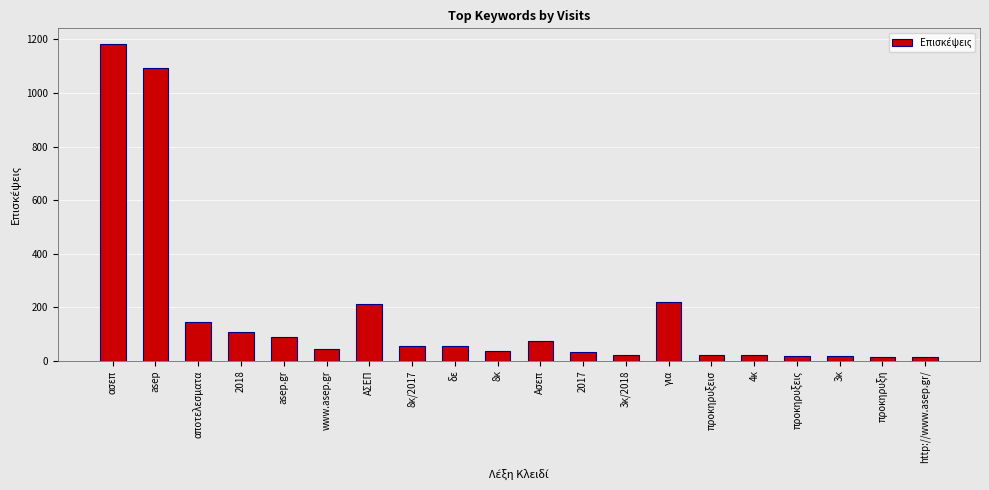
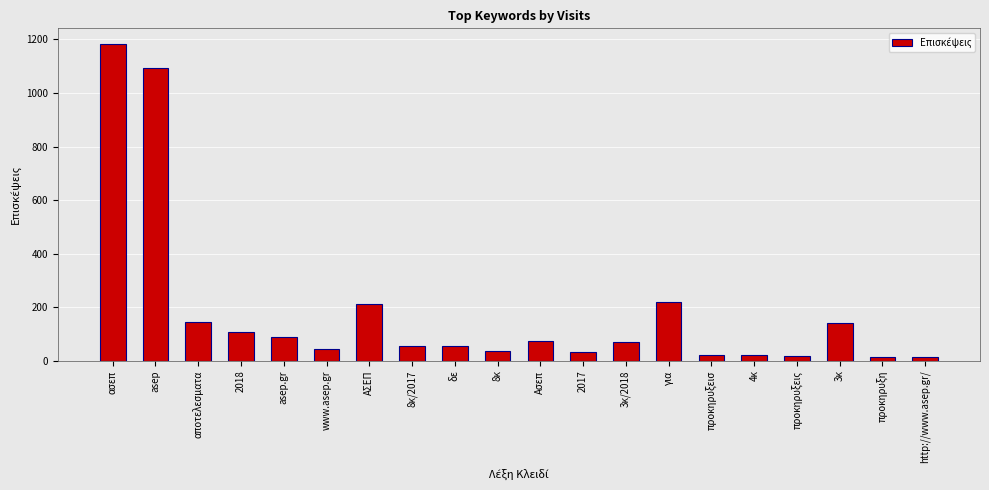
  {
    "ασεπ": 1180,
    "asep": 1090,
    "αποτελεσματα": 140,
    "2018": 110,
    "asep.gr": 90,
    "www.asep.gr": 40,
    "ΑΣΕΠ": 210,
    "8κ/2017": 60,
    "δε": 60,
    "8κ": 40,
    "Ασεπ": 70,
    "2017": 30,
-   "3κ/2018": 20,
+   "3κ/2018": 70,
    "για": 220,
    "προκηρυξεισ": 20,
    "4κ": 20,
    "προκηρυξεις": 20,
-   "3κ": 20,
+   "3κ": 140,
    "προκηρυξη": 20,
    "http://www.asep.gr/": 10
  }
